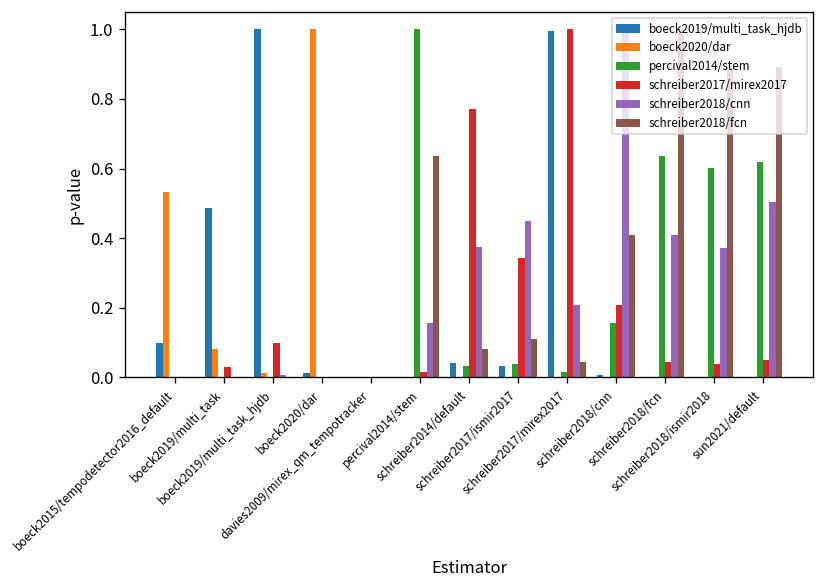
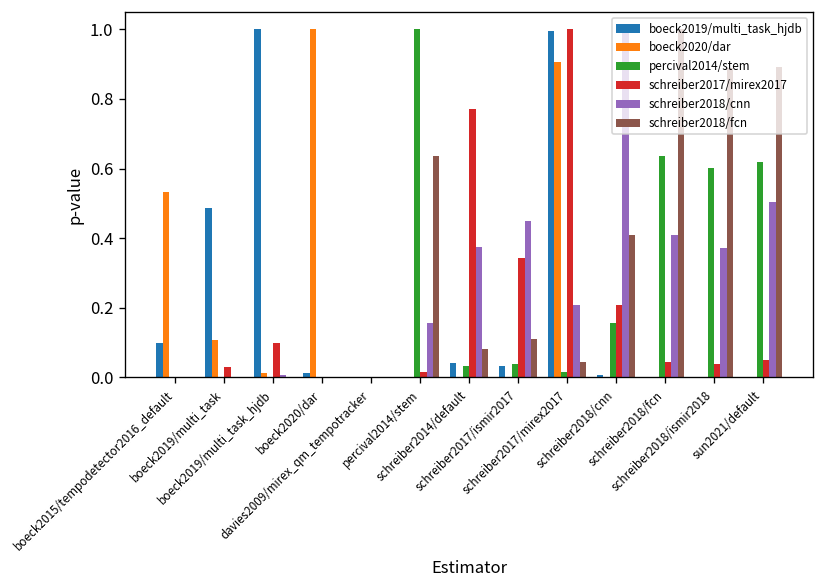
  {
    "boeck2019/multi_task_hjdb": {
      "boeck2015/tempodetector2016_default": 0.10,
      "boeck2019/multi_task": 0.49,
      "boeck2019/multi_task_hjdb": 1.00,
      "boeck2020/dar": 0.01,
      "schreiber2014/default": 0.04,
      "schreiber2017/ismir2017": 0.03,
      "schreiber2017/mirex2017": 1.00
    },
    "boeck2020/dar": {
      "boeck2015/tempodetector2016_default": 0.53,
-     "boeck2019/multi_task": 0.08,
+     "boeck2019/multi_task": 0.11,
      "boeck2019/multi_task_hjdb": 0.01,
      "boeck2020/dar": 1.00,
-     "schreiber2017/mirex2017": 0.00
+     "schreiber2017/mirex2017": 0.91
    },
    "percival2014/stem": {
      "percival2014/stem": 1.00,
      "schreiber2014/default": 0.03,
      "schreiber2017/ismir2017": 0.04,
      "schreiber2017/mirex2017": 0.01,
      "schreiber2018/cnn": 0.16,
      "schreiber2018/fcn": 0.63,
      "schreiber2018/ismir2018": 0.60,
      "sun2021/default": 0.62
    },
    "schreiber2017/mirex2017": {
      "boeck2019/multi_task": 0.03,
      "boeck2019/multi_task_hjdb": 0.10,
      "percival2014/stem": 0.01,
      "schreiber2014/default": 0.77,
      "schreiber2017/ismir2017": 0.34,
      "schreiber2017/mirex2017": 1.00,
      "schreiber2018/cnn": 0.21,
      "schreiber2018/fcn": 0.05,
      "schreiber2018/ismir2018": 0.04,
      "sun2021/default": 0.05
    },
    "schreiber2018/cnn": {
      "percival2014/stem": 0.16,
      "schreiber2014/default": 0.37,
      "schreiber2017/ismir2017": 0.45,
      "schreiber2017/mirex2017": 0.21,
      "schreiber2018/fcn": 0.41,
      "schreiber2018/ismir2018": 0.37,
      "sun2021/default": 0.50
    },
    "schreiber2018/fcn": {
      "percival2014/stem": 0.63,
      "schreiber2014/default": 0.08,
      "schreiber2017/ismir2017": 0.11,
      "schreiber2017/mirex2017": 0.05,
      "schreiber2018/cnn": 0.41
    }
  }
